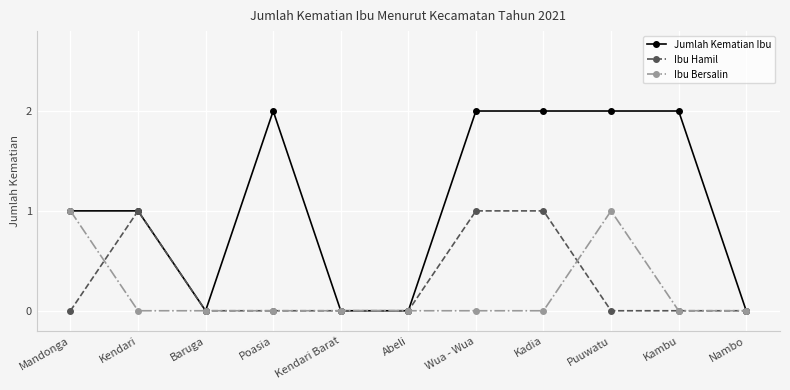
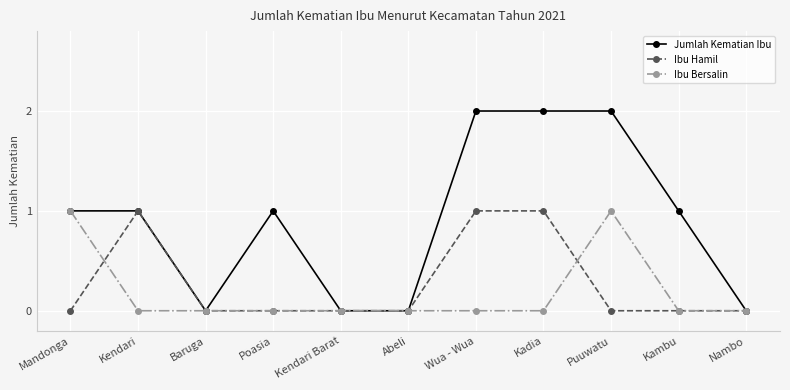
  {
    "Jumlah Kematian Ibu": {
-     "Poasia": 2,
+     "Poasia": 1,
      "Wua - Wua": 2,
      "Kadia": 2,
      "Puuwatu": 2,
-     "Kambu": 2
+     "Kambu": 1
    },
    "Ibu Hamil": {
      "Mandonga": 0,
      "Wua - Wua": 1,
      "Kadia": 1,
      "Puuwatu": 0
    },
    "Ibu Bersalin": {
      "Kendari": 0,
      "Wua - Wua": 0,
      "Kadia": 0,
      "Puuwatu": 1
    }
  }
